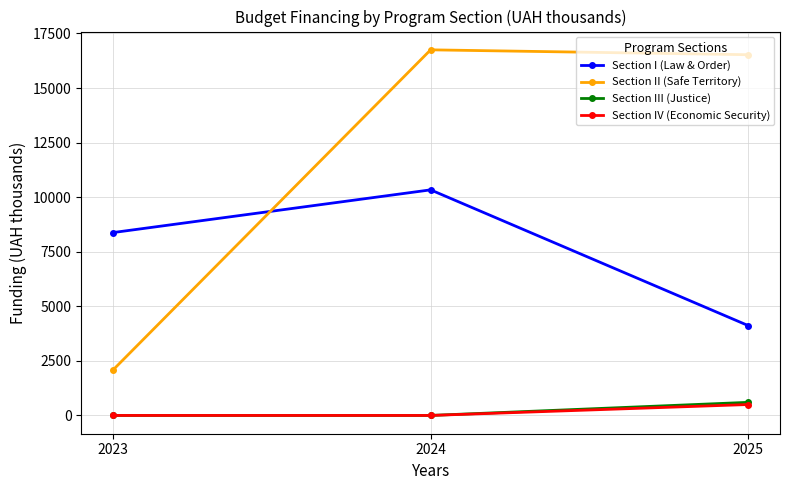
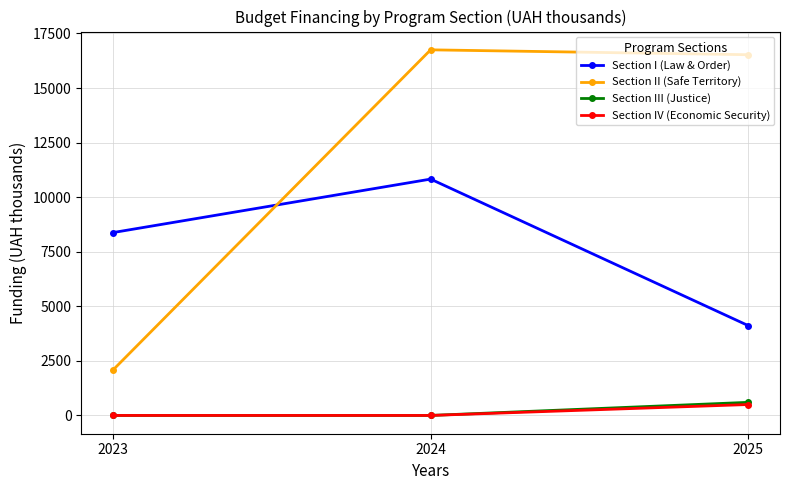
  {
    "Section I (Law & Order)": {
      "2023": 8400,
-     "2024": 10300,
+     "2024": 10800,
      "2025": 4100
    },
    "Section II (Safe Territory)": {
      "2023": 2100,
      "2024": 16800
    }
  }
